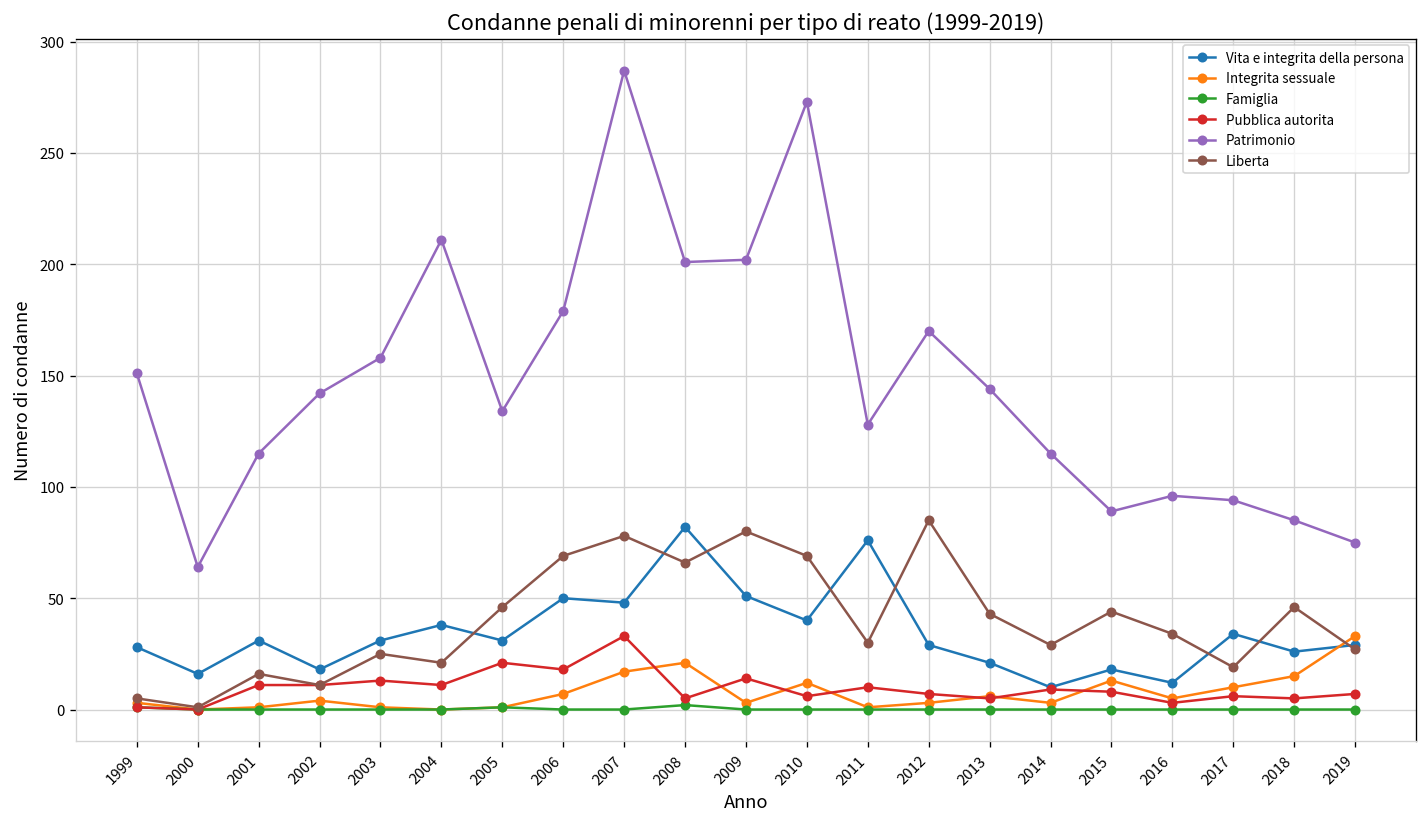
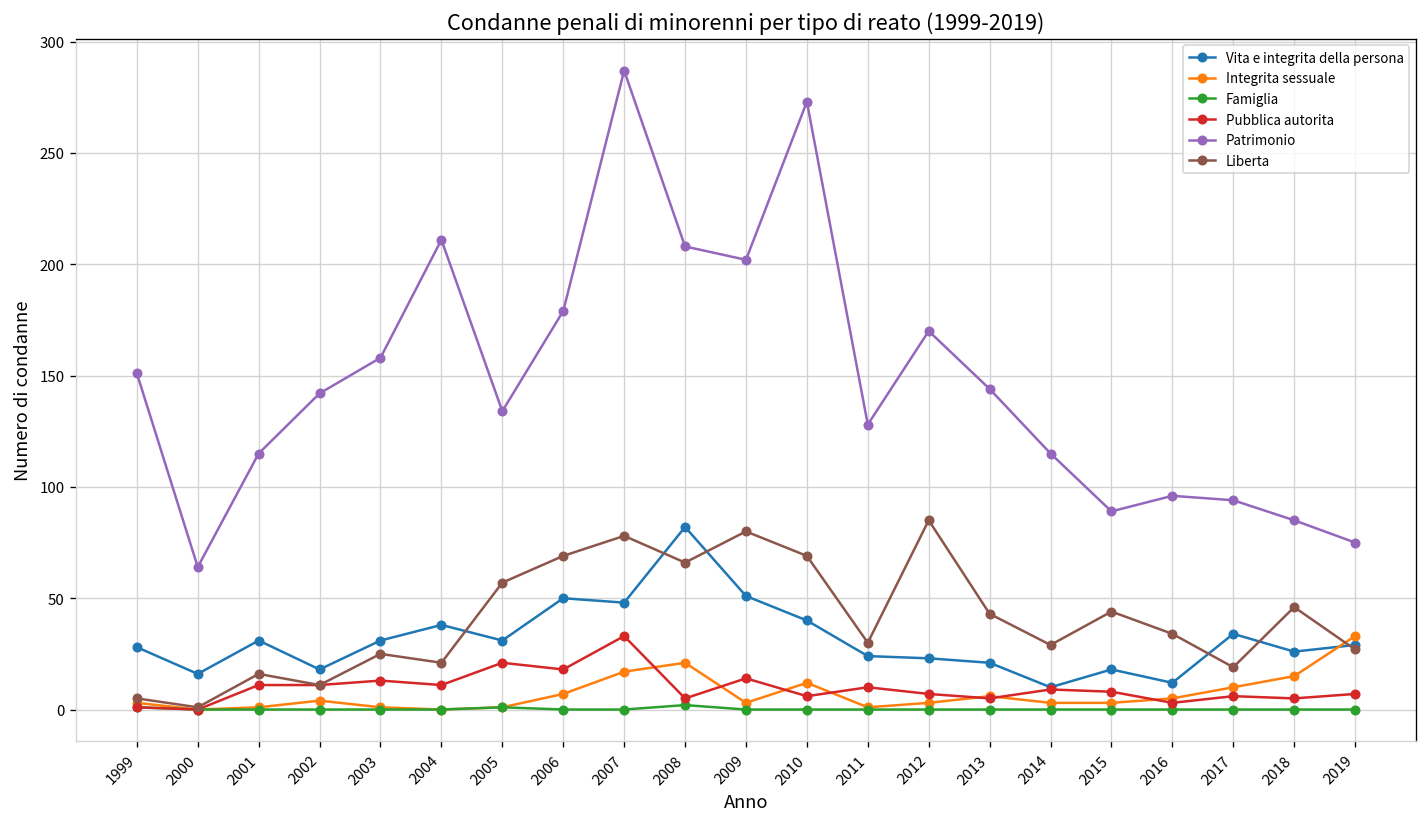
  {
    "Vita e integrita della persona": {
      "1999": 28,
      "2000": 16,
      "2001": 31,
      "2002": 18,
      "2003": 31,
      "2004": 38,
      "2005": 31,
      "2006": 50,
      "2007": 48,
      "2008": 82,
      "2009": 51,
      "2010": 40,
-     "2011": 76,
-     "2012": 29,
+     "2011": 24,
+     "2012": 23,
      "2013": 21,
      "2015": 18,
      "2016": 12,
      "2017": 34,
      "2018": 26,
      "2019": 29
    },
    "Integrita sessuale": {
      "1999": 3,
      "2002": 4,
      "2006": 7,
      "2007": 17,
      "2008": 21,
      "2009": 3,
      "2010": 12,
      "2012": 3,
      "2014": 3,
-     "2015": 13,
+     "2015": 3,
      "2016": 5,
      "2017": 10,
      "2018": 15,
      "2019": 33
    },
    "Famiglia": {
      "2002": 0,
      "2006": 0,
      "2007": 0,
      "2008": 2,
      "2009": 0,
      "2010": 0,
      "2012": 0,
      "2013": 0,
      "2014": 0,
      "2015": 0,
      "2016": 0,
      "2017": 0,
      "2018": 0,
      "2019": 0
    },
    "Pubblica autorita": {
      "2001": 11,
      "2003": 13,
      "2004": 11,
      "2005": 21,
      "2006": 18,
      "2007": 33,
      "2008": 5,
      "2009": 14,
      "2010": 6,
      "2011": 10,
      "2012": 7,
      "2015": 8,
      "2016": 3,
      "2017": 6,
      "2018": 5,
      "2019": 7
    },
    "Patrimonio": {
      "1999": 151,
      "2000": 64,
      "2001": 115,
      "2002": 142,
      "2003": 158,
      "2004": 211,
      "2005": 134,
      "2006": 179,
      "2007": 287,
-     "2008": 201,
+     "2008": 208,
      "2009": 202,
      "2010": 273,
      "2011": 128,
      "2012": 170,
      "2013": 144,
      "2014": 115,
      "2015": 89,
      "2016": 96,
      "2017": 94,
      "2018": 85,
      "2019": 75
    },
    "Liberta": {
      "1999": 5,
      "2001": 16,
      "2003": 25,
      "2004": 21,
-     "2005": 46,
+     "2005": 57,
      "2006": 69,
      "2007": 78,
      "2008": 66,
      "2009": 80,
      "2010": 69,
      "2011": 30,
      "2012": 85,
      "2013": 43,
      "2014": 29,
      "2015": 44,
      "2016": 34,
      "2017": 19,
      "2018": 46,
      "2019": 27
    }
  }
